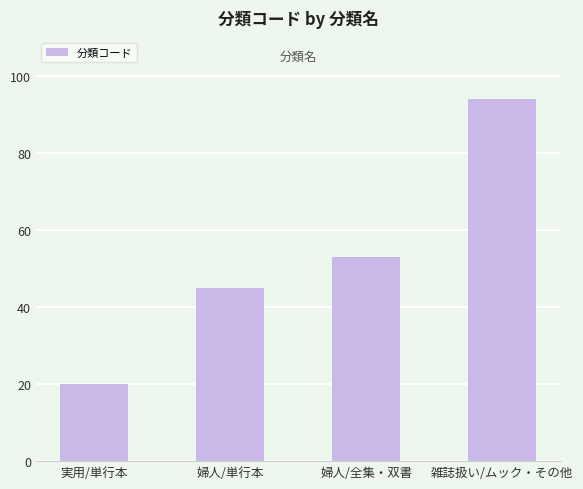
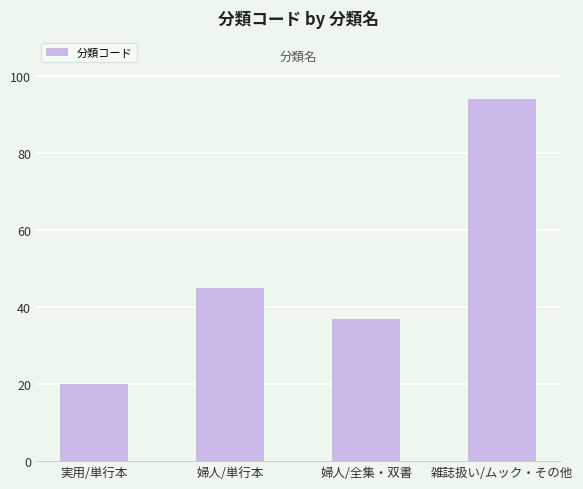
  {
    "実用/単行本": 20,
    "婦人/単行本": 45,
-   "婦人/全集・双書": 53,
+   "婦人/全集・双書": 37,
    "雑誌扱い/ムック・その他": 94
  }
